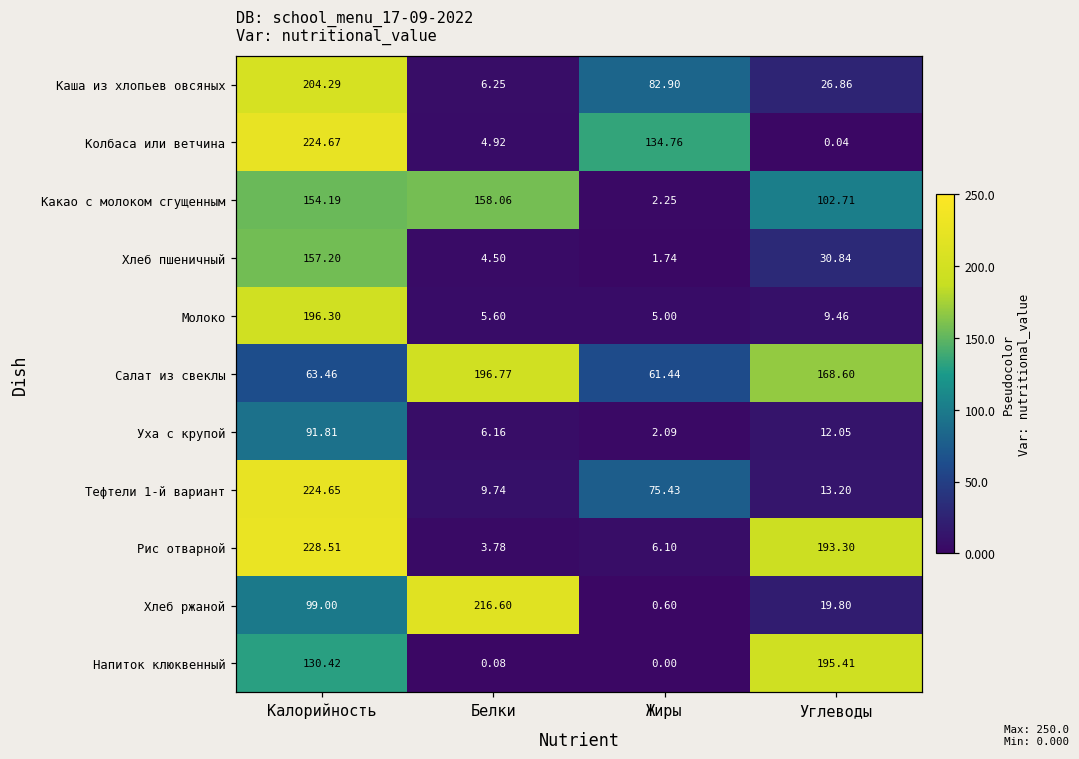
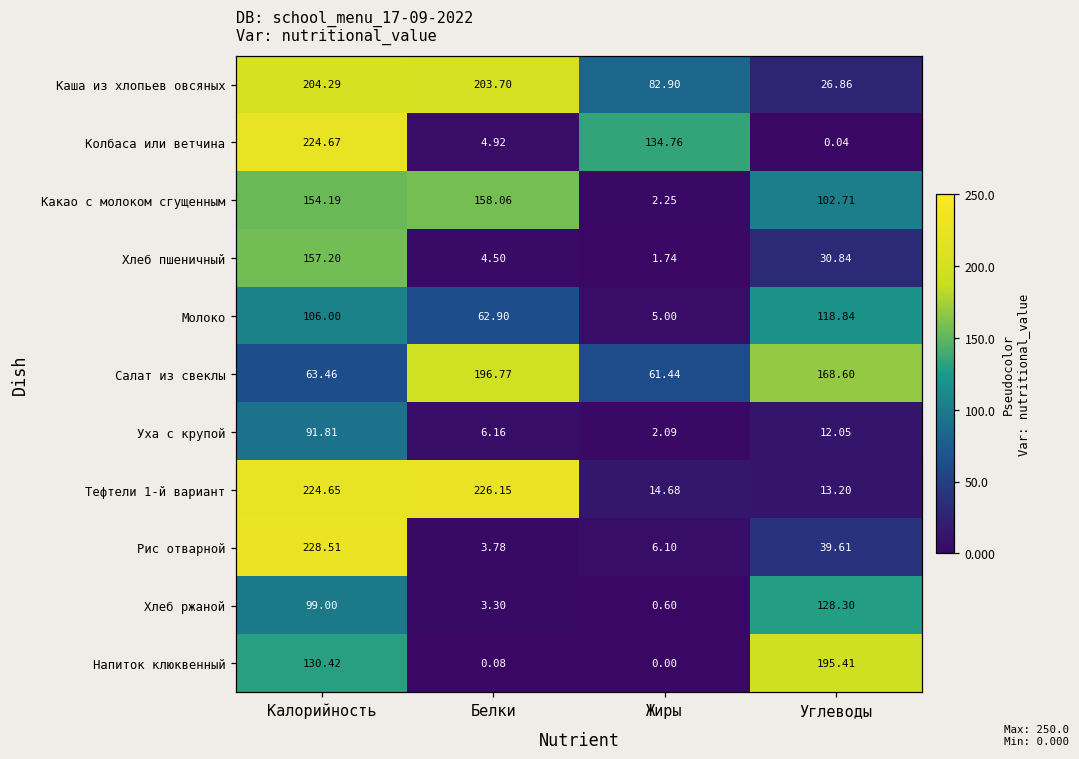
  {
    "Каша из хлопьев овсяных": {
      "Калорийность": 204.29,
-     "Белки": 6.25,
+     "Белки": 203.70,
      "Жиры": 82.90,
      "Углеводы": 26.86
    },
    "Колбаса или ветчина": {
      "Калорийность": 224.67,
      "Белки": 4.92,
      "Жиры": 134.76,
      "Углеводы": 0.04
    },
    "Какао с молоком сгущенным": {
      "Калорийность": 154.19,
      "Белки": 158.06,
      "Жиры": 2.25,
      "Углеводы": 102.71
    },
    "Хлеб пшеничный": {
      "Калорийность": 157.20,
      "Белки": 4.50,
      "Жиры": 1.74,
      "Углеводы": 30.84
    },
    "Молоко": {
-     "Калорийность": 196.30,
-     "Белки": 5.60,
+     "Калорийность": 106.00,
+     "Белки": 62.90,
      "Жиры": 5.00,
-     "Углеводы": 9.46
+     "Углеводы": 118.84
    },
    "Салат из свеклы": {
      "Калорийность": 63.46,
      "Белки": 196.77,
      "Жиры": 61.44,
      "Углеводы": 168.60
    },
    "Уха с крупой": {
      "Калорийность": 91.81,
      "Белки": 6.16,
      "Жиры": 2.09,
      "Углеводы": 12.05
    },
    "Тефтели 1-й вариант": {
      "Калорийность": 224.65,
-     "Белки": 9.74,
-     "Жиры": 75.43,
+     "Белки": 226.15,
+     "Жиры": 14.68,
      "Углеводы": 13.20
    },
    "Рис отварной": {
      "Калорийность": 228.51,
      "Белки": 3.78,
      "Жиры": 6.10,
-     "Углеводы": 193.30
+     "Углеводы": 39.61
    },
    "Хлеб ржаной": {
      "Калорийность": 99.00,
-     "Белки": 216.60,
+     "Белки": 3.30,
      "Жиры": 0.60,
-     "Углеводы": 19.80
+     "Углеводы": 128.30
    },
    "Напиток клюквенный": {
      "Калорийность": 130.42,
      "Белки": 0.08,
      "Жиры": 0.00,
      "Углеводы": 195.41
    }
  }
